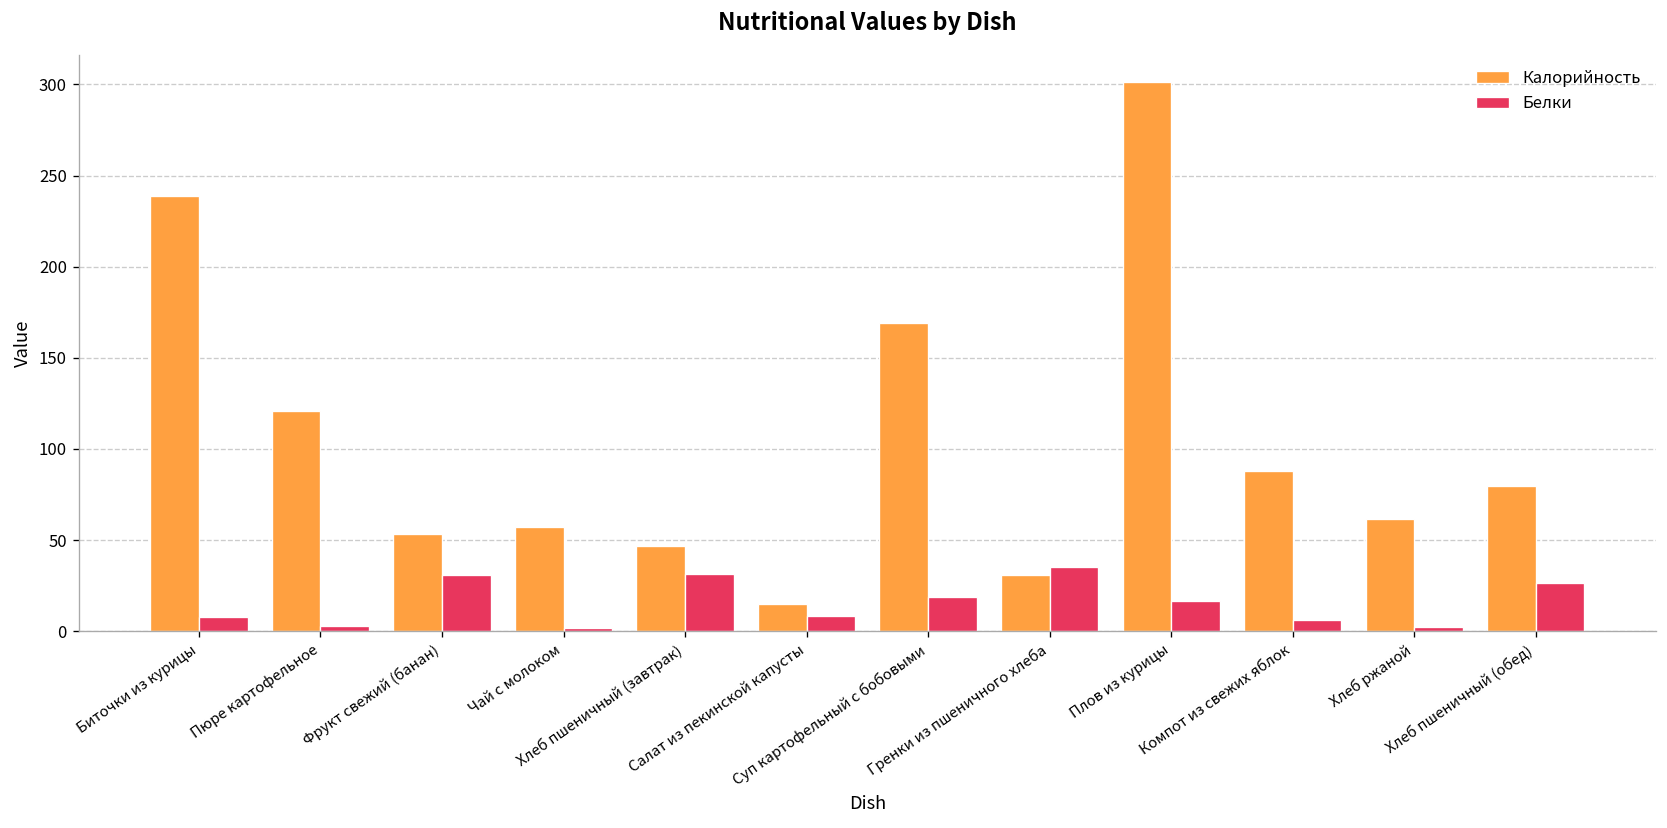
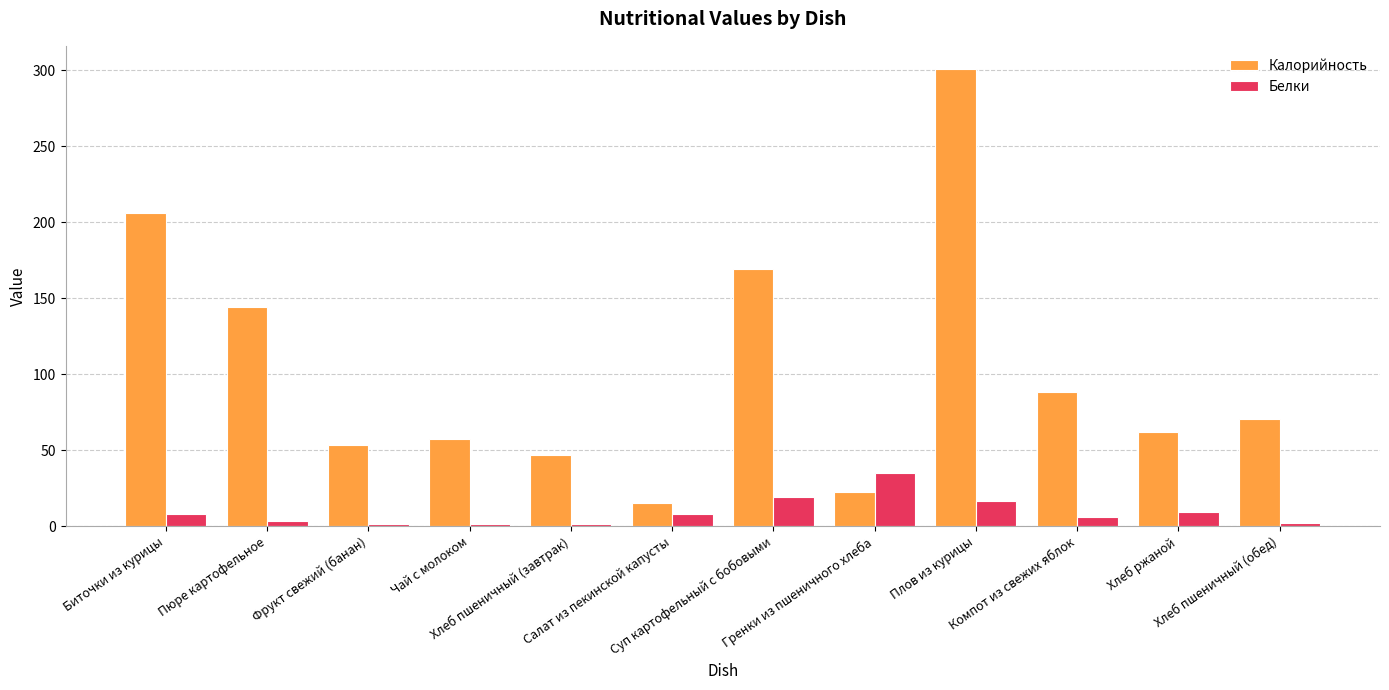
  {
    "Калорийность": {
-     "Биточки из курицы": 239,
-     "Пюре картофельное": 121,
+     "Биточки из курицы": 206,
+     "Пюре картофельное": 144,
      "Фрукт свежий (банан)": 54,
      "Чай с молоком": 57,
      "Хлеб пшеничный (завтрак)": 47,
      "Салат из пекинской капусты": 15,
      "Суп картофельный с бобовыми": 169,
-     "Гренки из пшеничного хлеба": 31,
+     "Гренки из пшеничного хлеба": 22,
      "Плов из курицы": 301,
      "Компот из свежих яблок": 88,
      "Хлеб ржаной": 62,
-     "Хлеб пшеничный (обед)": 80
+     "Хлеб пшеничный (обед)": 70
    },
    "Белки": {
      "Биточки из курицы": 8,
      "Пюре картофельное": 3,
-     "Фрукт свежий (банан)": 31,
-     "Хлеб пшеничный (завтрак)": 32,
+     "Фрукт свежий (банан)": 2,
+     "Хлеб пшеничный (завтрак)": 2,
      "Салат из пекинской капусты": 8,
      "Суп картофельный с бобовыми": 19,
      "Гренки из пшеничного хлеба": 35,
      "Плов из курицы": 17,
      "Компот из свежих яблок": 6,
-     "Хлеб ржаной": 2,
-     "Хлеб пшеничный (обед)": 26
+     "Хлеб ржаной": 9,
+     "Хлеб пшеничный (обед)": 2
    }
  }
